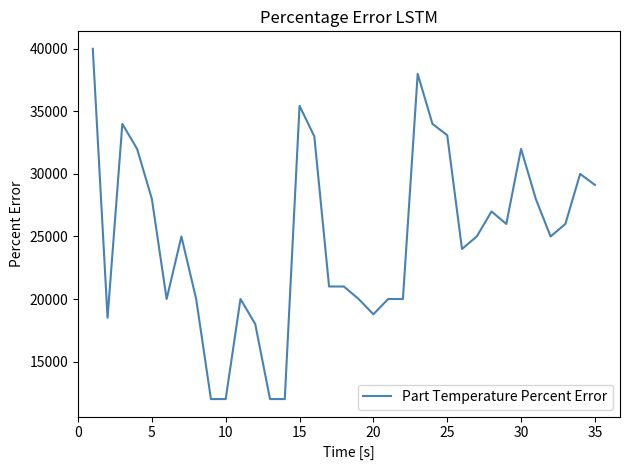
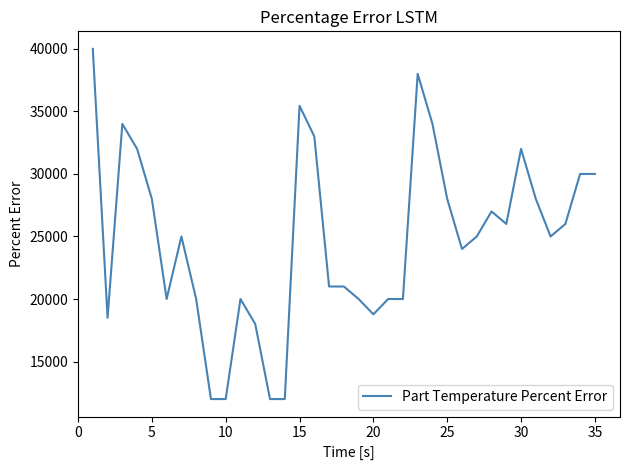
  {
    "5": 28000,
    "10": 12000,
    "15": 35400,
    "20": 18800,
-   "25": 33100,
+   "25": 28000,
    "30": 32000,
-   "35": 29100
+   "35": 30000
  }
